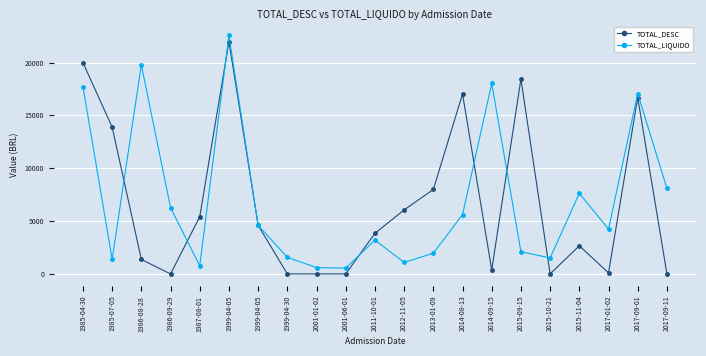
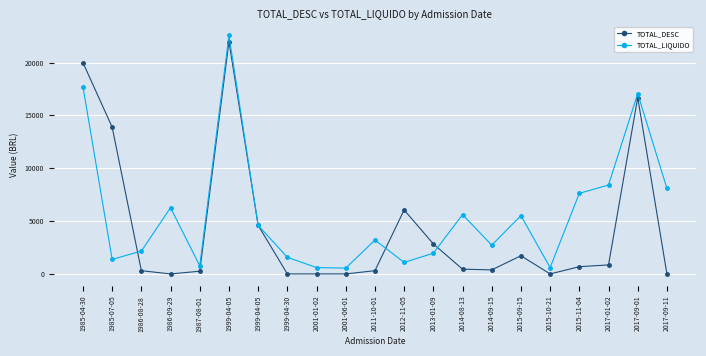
  {
    "TOTAL_DESC": {
      "1985-04-30": 20000,
      "1985-07-05": 13900,
-     "1986-08-28": 1400,
+     "1986-08-28": 300,
      "1986-09-29": 0,
-     "1987-08-01": 5400,
+     "1987-08-01": 300,
      "1999-04-30": 0,
      "2001-01-02": 0,
      "2001-06-01": 0,
-     "2011-10-01": 3800,
+     "2011-10-01": 300,
      "2012-11-05": 6100,
-     "2013-01-09": 8000,
-     "2014-08-13": 17000,
+     "2013-01-09": 2800,
+     "2014-08-13": 500,
      "2014-09-15": 400,
-     "2015-09-15": 18400,
+     "2015-09-15": 1700,
      "2015-10-21": 0,
-     "2015-11-04": 2700,
-     "2017-01-02": 100,
+     "2015-11-04": 700,
+     "2017-01-02": 900,
      "2017-09-01": 16700,
      "2017-09-11": 0
    },
    "TOTAL_LIQUIDO": {
      "1985-04-30": 17700,
      "1985-07-05": 1400,
-     "1986-08-28": 19800,
+     "1986-08-28": 2200,
      "1986-09-29": 6300,
      "1987-08-01": 800,
      "1999-04-30": 1600,
      "2001-01-02": 600,
      "2001-06-01": 500,
      "2011-10-01": 3200,
      "2012-11-05": 1100,
      "2013-01-09": 2000,
      "2014-08-13": 5600,
-     "2014-09-15": 18000,
-     "2015-09-15": 2100,
-     "2015-10-21": 1500,
+     "2014-09-15": 2700,
+     "2015-09-15": 5500,
+     "2015-10-21": 600,
      "2015-11-04": 7600,
-     "2017-01-02": 4200,
+     "2017-01-02": 8400,
      "2017-09-01": 17100,
      "2017-09-11": 8100
    }
  }
